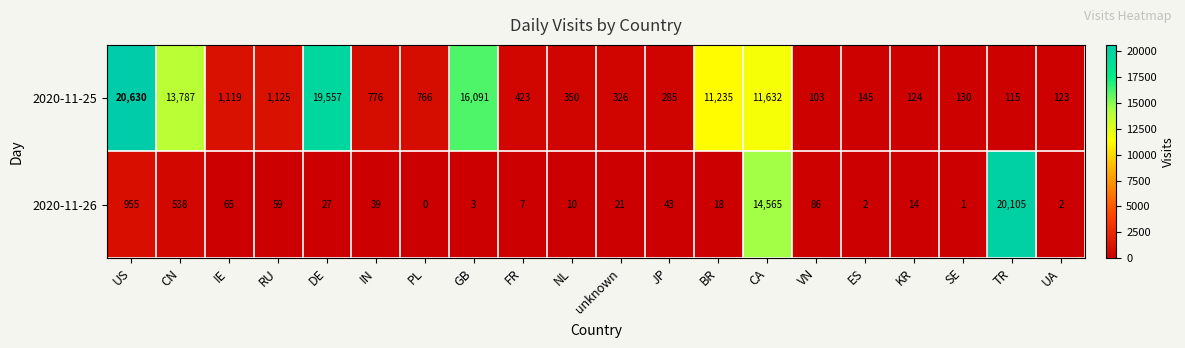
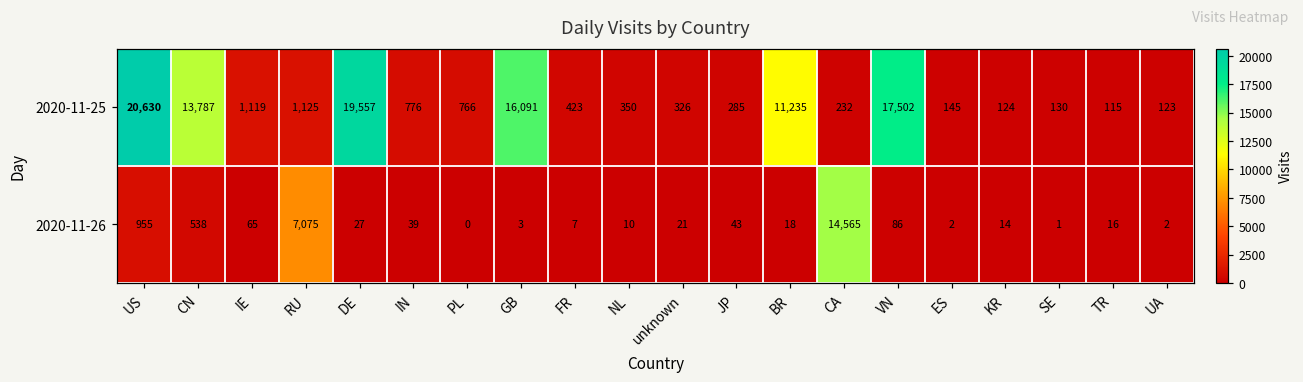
  {
    "2020-11-25": {
      "US": "20,630",
      "CN": "13,787",
      "IE": "1,119",
      "RU": "1,125",
      "DE": "19,557",
      "IN": "776",
      "PL": "766",
      "GB": "16,091",
      "FR": "423",
      "NL": "350",
      "unknown": "326",
      "JP": "285",
      "BR": "11,235",
-     "CA": "11,632",
-     "VN": "103",
+     "CA": "232",
+     "VN": "17,502",
      "ES": "145",
      "KR": "124",
      "SE": "130",
      "TR": "115",
      "UA": "123"
    },
    "2020-11-26": {
      "US": "955",
      "CN": "538",
      "IE": "65",
-     "RU": "59",
+     "RU": "7,075",
      "DE": "27",
      "IN": "39",
      "PL": "0",
      "GB": "3",
      "FR": "7",
      "NL": "10",
      "unknown": "21",
      "JP": "43",
      "BR": "18",
      "CA": "14,565",
      "VN": "86",
      "ES": "2",
      "KR": "14",
      "SE": "1",
-     "TR": "20,105",
+     "TR": "16",
      "UA": "2"
    }
  }
